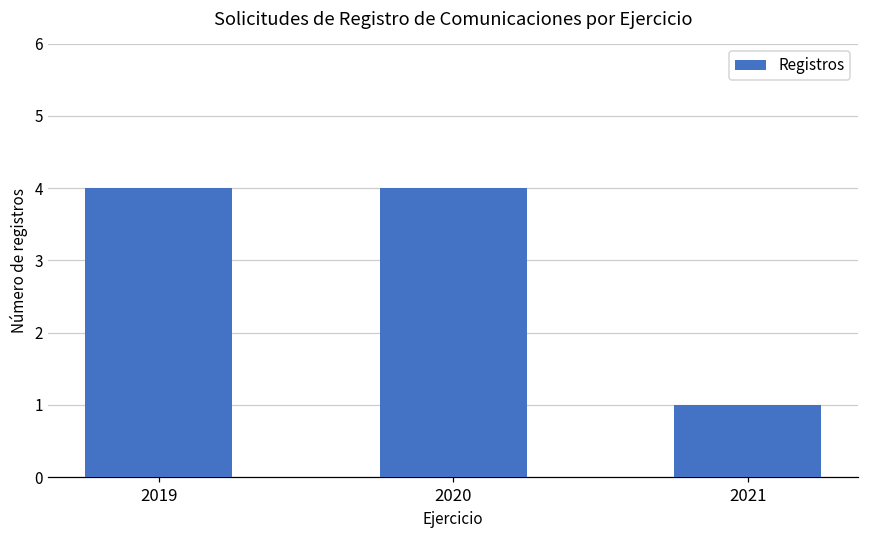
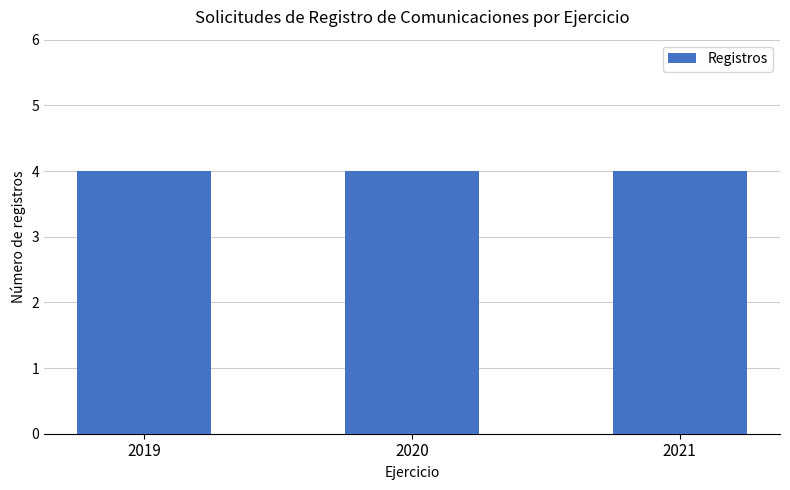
  {
    "2019": 4,
    "2020": 4,
-   "2021": 1
+   "2021": 4
  }
